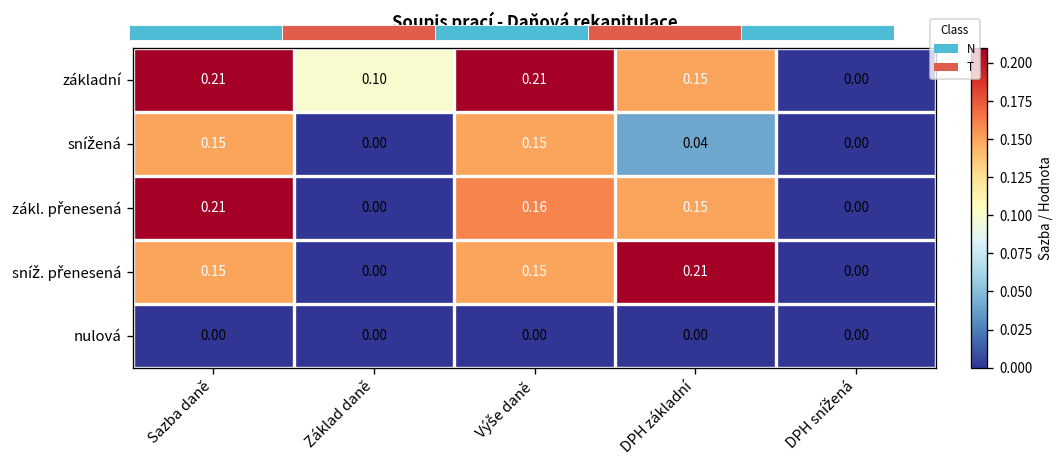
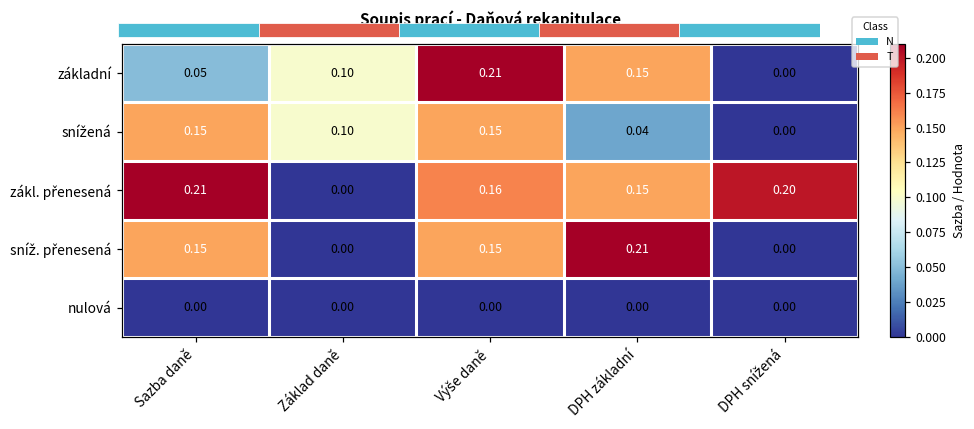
  {
    "Soupis prací - Daňová rekapitulace": {
      "základní": {
-       "Sazba daně": 0.21,
+       "Sazba daně": 0.05,
        "Základ daně": 0.10,
        "Výše daně": 0.21,
        "DPH základní": 0.15,
        "DPH snížená": 0.00
      },
      "snížená": {
        "Sazba daně": 0.15,
-       "Základ daně": 0.00,
+       "Základ daně": 0.10,
        "Výše daně": 0.15,
        "DPH základní": 0.04,
        "DPH snížená": 0.00
      },
      "zákl. přenesená": {
        "Sazba daně": 0.21,
        "Základ daně": 0.00,
        "Výše daně": 0.16,
        "DPH základní": 0.15,
-       "DPH snížená": 0.00
+       "DPH snížená": 0.20
      },
      "sníž. přenesená": {
        "Sazba daně": 0.15,
        "Základ daně": 0.00,
        "Výše daně": 0.15,
        "DPH základní": 0.21,
        "DPH snížená": 0.00
      },
      "nulová": {
        "Sazba daně": 0.00,
        "Základ daně": 0.00,
        "Výše daně": 0.00,
        "DPH základní": 0.00,
        "DPH snížená": 0.00
      }
    }
  }
